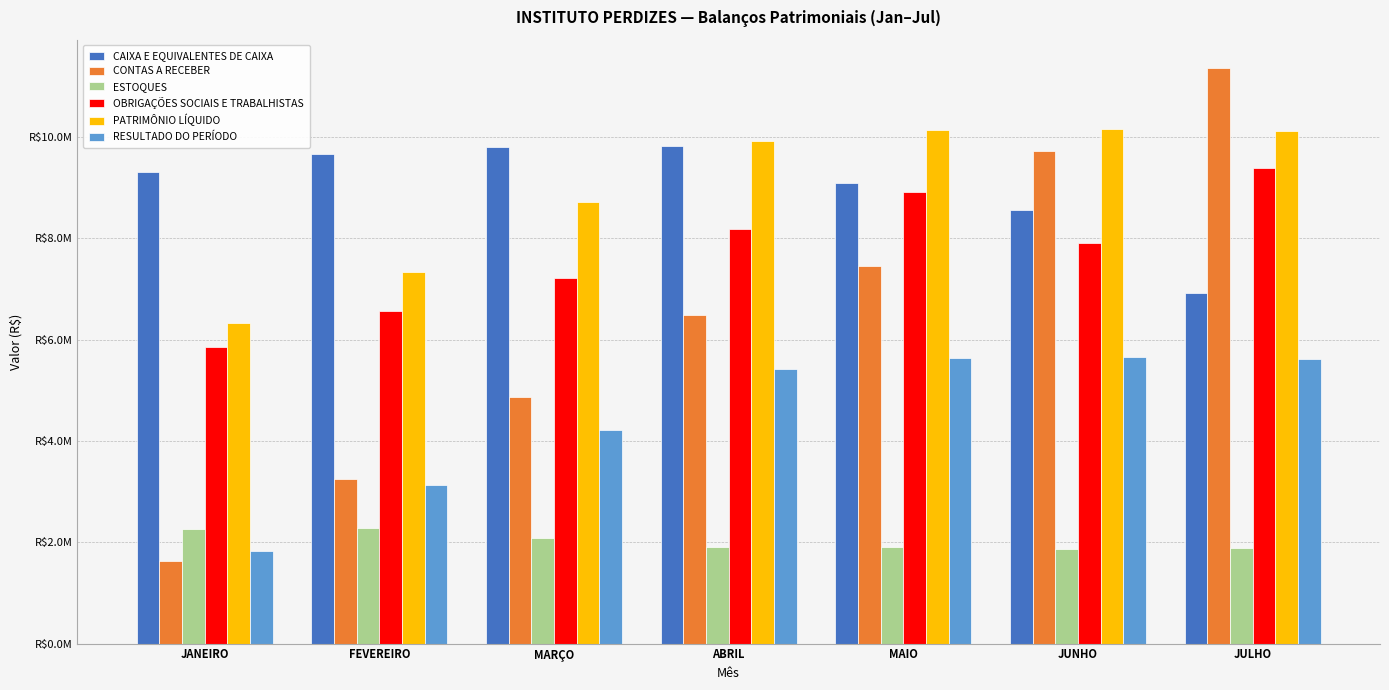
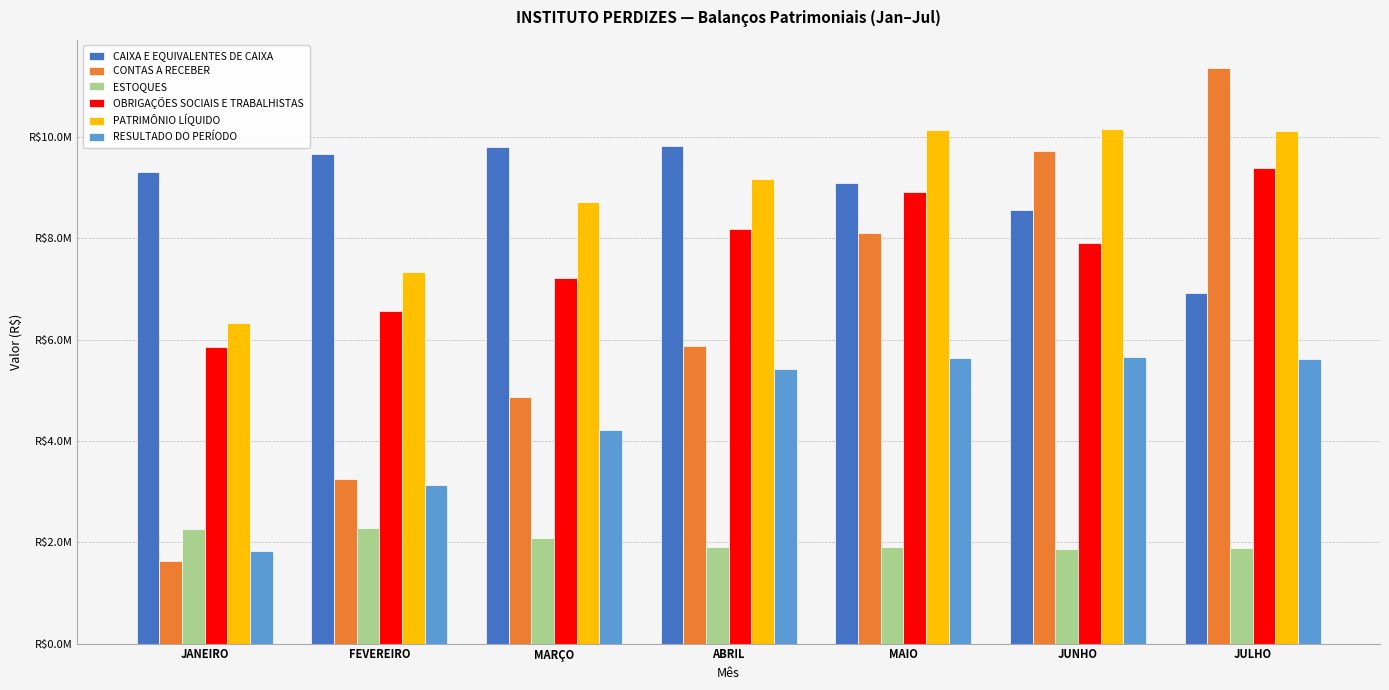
  {
    "CONTAS A RECEBER": {
      "JANEIRO": "R$1600000",
      "FEVEREIRO": "R$3200000",
      "MARÇO": "R$4900000",
-     "ABRIL": "R$6500000",
-     "MAIO": "R$7500000",
+     "ABRIL": "R$5900000",
+     "MAIO": "R$8100000",
      "JUNHO": "R$9700000",
      "JULHO": "R$11400000"
    },
    "ESTOQUES": {
      "JANEIRO": "R$2300000",
      "FEVEREIRO": "R$2300000",
      "MARÇO": "R$2100000",
      "ABRIL": "R$1900000",
      "MAIO": "R$1900000",
      "JUNHO": "R$1900000",
      "JULHO": "R$1900000"
    },
    "OBRIGAÇÕES SOCIAIS E TRABALHISTAS": {
      "JANEIRO": "R$5900000",
      "FEVEREIRO": "R$6600000",
      "MARÇO": "R$7200000",
      "ABRIL": "R$8200000",
      "MAIO": "R$8900000",
      "JUNHO": "R$7900000",
      "JULHO": "R$9400000"
    },
    "PATRIMÔNIO LÍQUIDO": {
      "JANEIRO": "R$6300000",
      "FEVEREIRO": "R$7300000",
      "MARÇO": "R$8700000",
-     "ABRIL": "R$9900000",
+     "ABRIL": "R$9200000",
      "MAIO": "R$10100000",
      "JUNHO": "R$10200000",
      "JULHO": "R$10100000"
    }
  }
